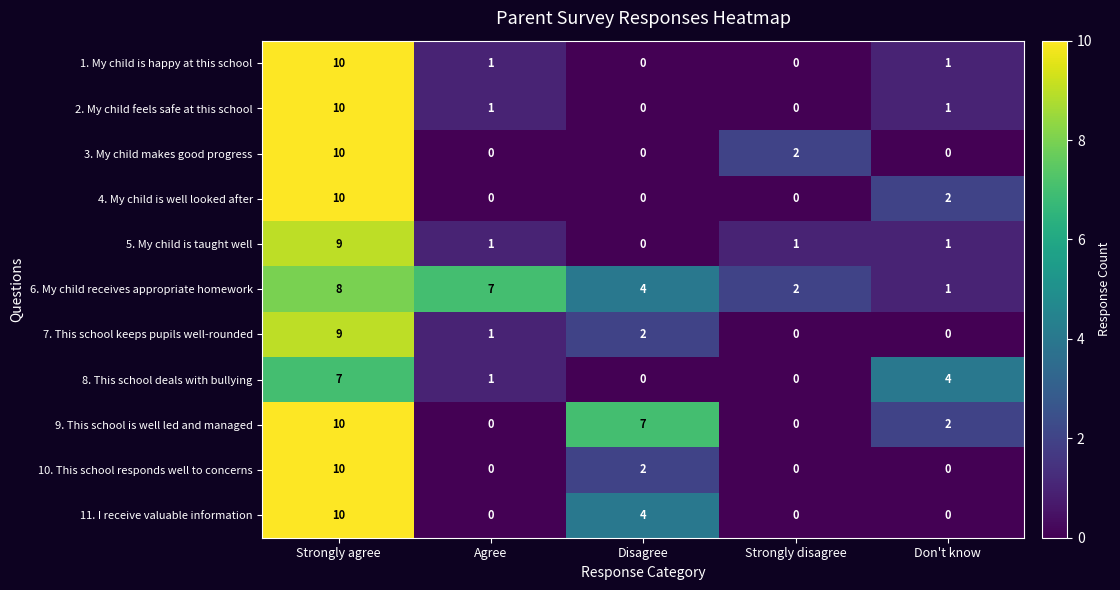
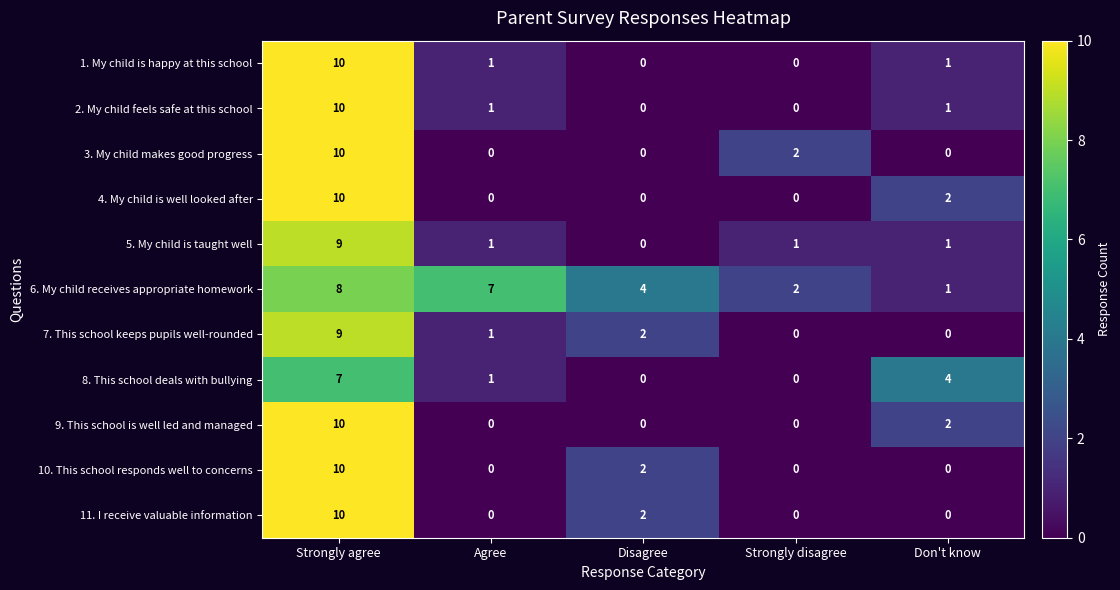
  {
    "1. My child is happy at this school": {
      "Strongly agree": 10,
      "Agree": 1,
      "Disagree": 0,
      "Strongly disagree": 0,
      "Don't know": 1
    },
    "2. My child feels safe at this school": {
      "Strongly agree": 10,
      "Agree": 1,
      "Disagree": 0,
      "Strongly disagree": 0,
      "Don't know": 1
    },
    "3. My child makes good progress": {
      "Strongly agree": 10,
      "Agree": 0,
      "Disagree": 0,
      "Strongly disagree": 2,
      "Don't know": 0
    },
    "4. My child is well looked after": {
      "Strongly agree": 10,
      "Agree": 0,
      "Disagree": 0,
      "Strongly disagree": 0,
      "Don't know": 2
    },
    "5. My child is taught well": {
      "Strongly agree": 9,
      "Agree": 1,
      "Disagree": 0,
      "Strongly disagree": 1,
      "Don't know": 1
    },
    "6. My child receives appropriate homework": {
      "Strongly agree": 8,
      "Agree": 7,
      "Disagree": 4,
      "Strongly disagree": 2,
      "Don't know": 1
    },
    "7. This school keeps pupils well-rounded": {
      "Strongly agree": 9,
      "Agree": 1,
      "Disagree": 2,
      "Strongly disagree": 0,
      "Don't know": 0
    },
    "8. This school deals with bullying": {
      "Strongly agree": 7,
      "Agree": 1,
      "Disagree": 0,
      "Strongly disagree": 0,
      "Don't know": 4
    },
    "9. This school is well led and managed": {
      "Strongly agree": 10,
      "Agree": 0,
-     "Disagree": 7,
+     "Disagree": 0,
      "Strongly disagree": 0,
      "Don't know": 2
    },
    "10. This school responds well to concerns": {
      "Strongly agree": 10,
      "Agree": 0,
      "Disagree": 2,
      "Strongly disagree": 0,
      "Don't know": 0
    },
    "11. I receive valuable information": {
      "Strongly agree": 10,
      "Agree": 0,
-     "Disagree": 4,
+     "Disagree": 2,
      "Strongly disagree": 0,
      "Don't know": 0
    }
  }
